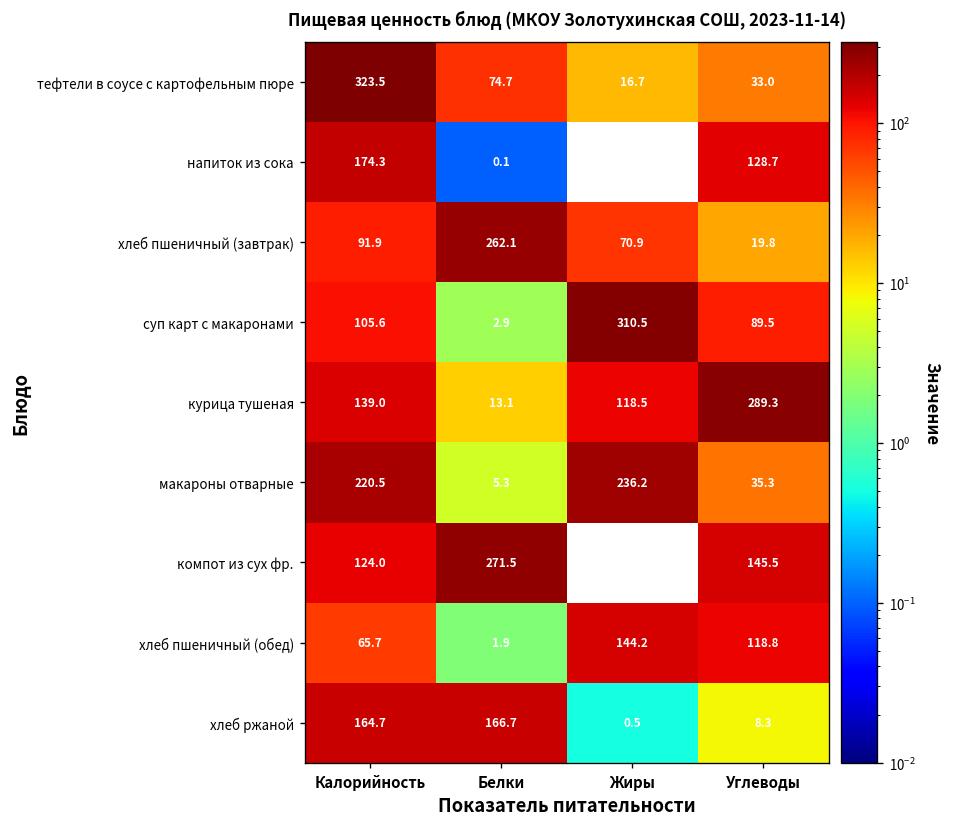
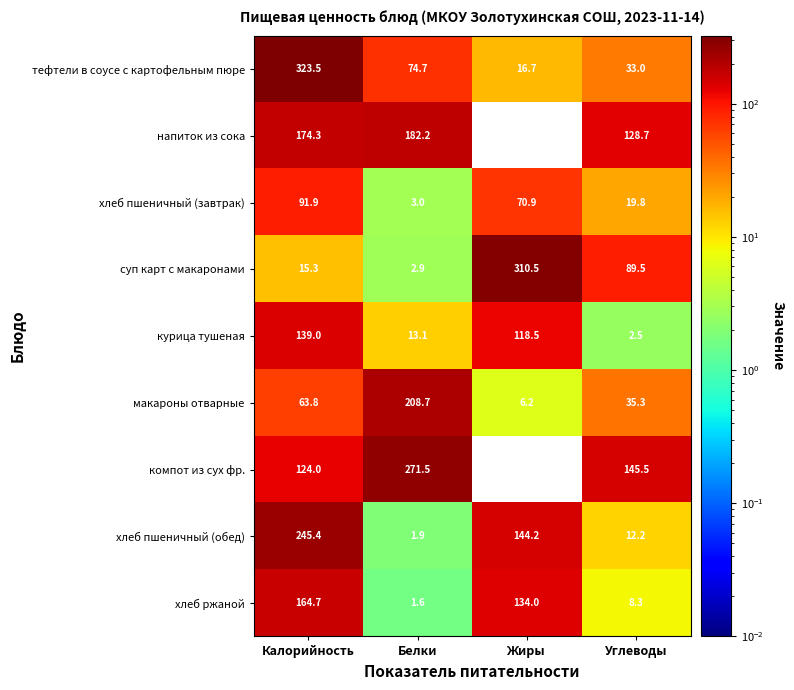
  {
    "тефтели в соусе с картофельным пюре": {
      "Калорийность": 323.5,
      "Белки": 74.7,
      "Жиры": 16.7,
      "Углеводы": 33.0
    },
    "напиток из сока": {
      "Калорийность": 174.3,
-     "Белки": 0.1,
+     "Белки": 182.2,
      "Углеводы": 128.7
    },
    "хлеб пшеничный (завтрак)": {
      "Калорийность": 91.9,
-     "Белки": 262.1,
+     "Белки": 3.0,
      "Жиры": 70.9,
      "Углеводы": 19.8
    },
    "суп карт с макаронами": {
-     "Калорийность": 105.6,
+     "Калорийность": 15.3,
      "Белки": 2.9,
      "Жиры": 310.5,
      "Углеводы": 89.5
    },
    "курица тушеная": {
      "Калорийность": 139.0,
      "Белки": 13.1,
      "Жиры": 118.5,
-     "Углеводы": 289.3
+     "Углеводы": 2.5
    },
    "макароны отварные": {
-     "Калорийность": 220.5,
-     "Белки": 5.3,
-     "Жиры": 236.2,
+     "Калорийность": 63.8,
+     "Белки": 208.7,
+     "Жиры": 6.2,
      "Углеводы": 35.3
    },
    "компот из сух фр.": {
      "Калорийность": 124.0,
      "Белки": 271.5,
      "Углеводы": 145.5
    },
    "хлеб пшеничный (обед)": {
-     "Калорийность": 65.7,
+     "Калорийность": 245.4,
      "Белки": 1.9,
      "Жиры": 144.2,
-     "Углеводы": 118.8
+     "Углеводы": 12.2
    },
    "хлеб ржаной": {
      "Калорийность": 164.7,
-     "Белки": 166.7,
-     "Жиры": 0.5,
+     "Белки": 1.6,
+     "Жиры": 134.0,
      "Углеводы": 8.3
    }
  }
